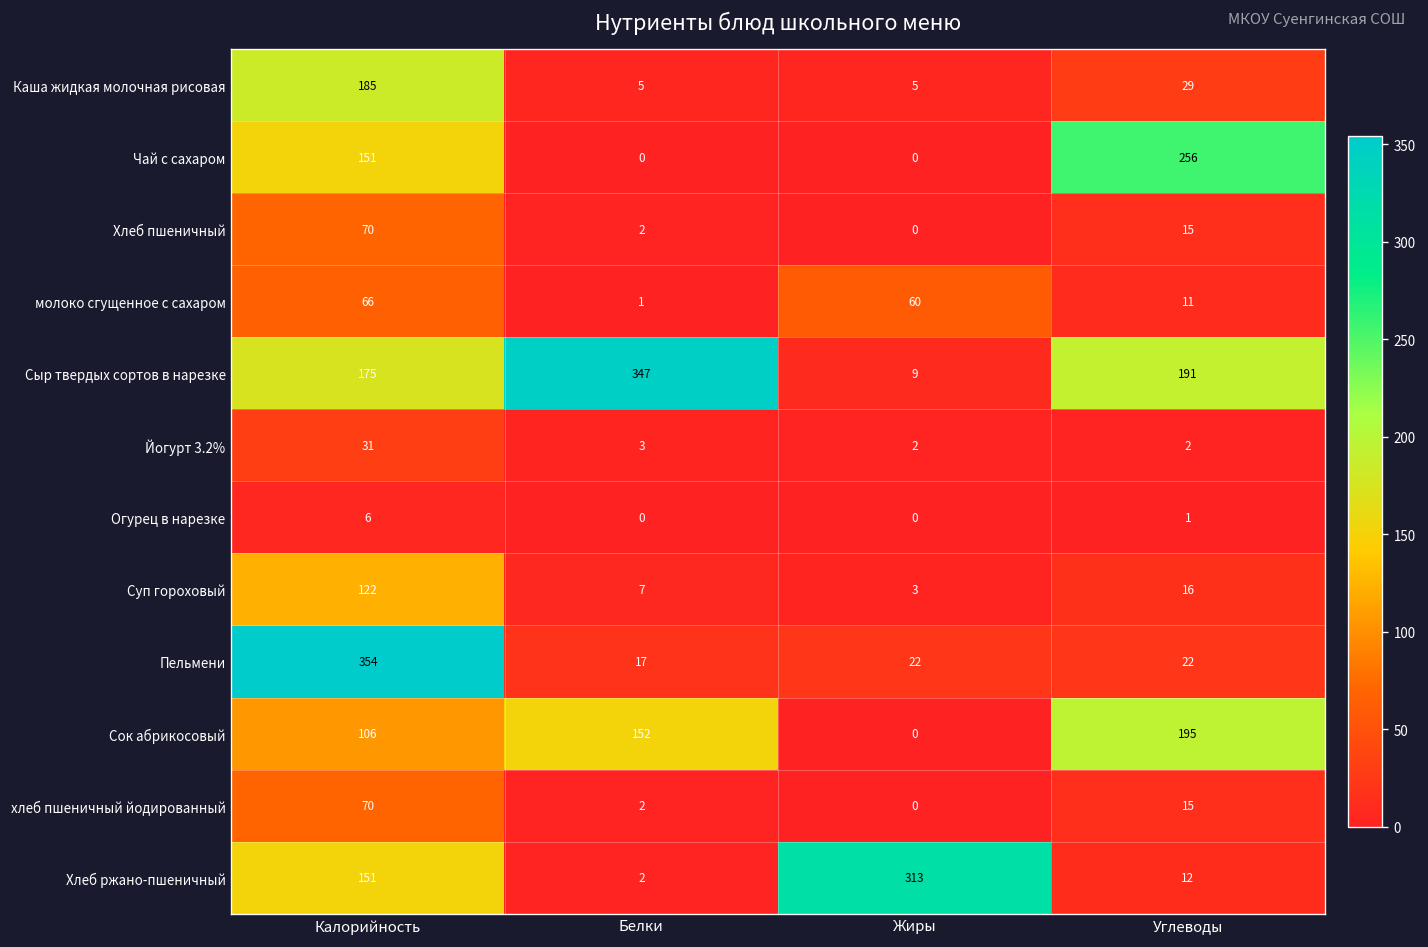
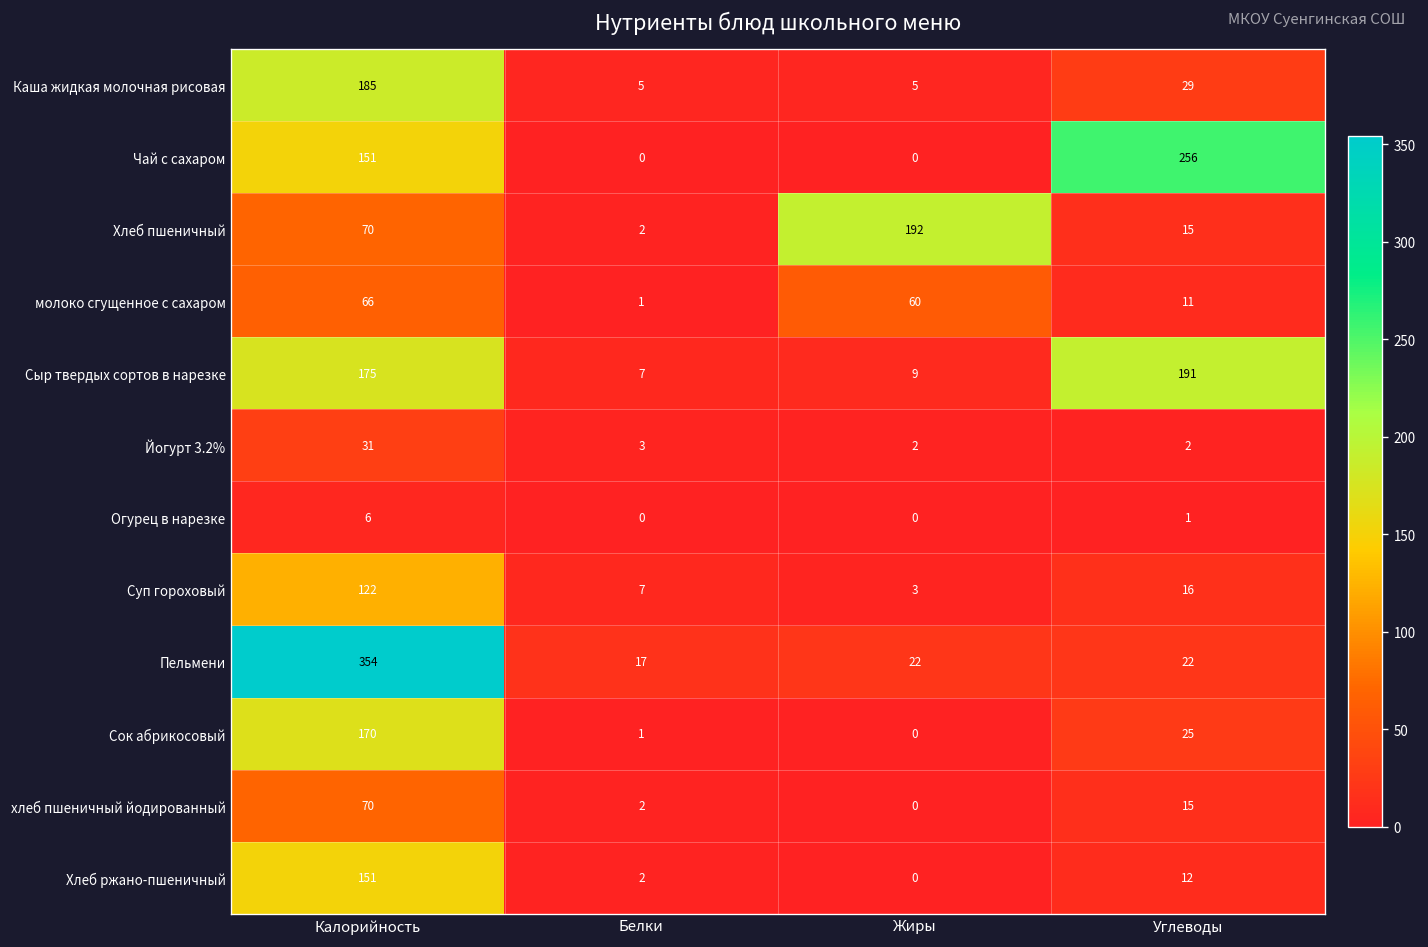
  {
    "Каша жидкая молочная рисовая": {
      "Калорийность": 185,
      "Белки": 5,
      "Жиры": 5,
      "Углеводы": 29
    },
    "Чай с сахаром": {
      "Калорийность": 151,
      "Белки": 0,
      "Жиры": 0,
      "Углеводы": 256
    },
    "Хлеб пшеничный": {
      "Калорийность": 70,
      "Белки": 2,
-     "Жиры": 0,
+     "Жиры": 192,
      "Углеводы": 15
    },
    "молоко сгущенное с сахаром": {
      "Калорийность": 66,
      "Белки": 1,
      "Жиры": 60,
      "Углеводы": 11
    },
    "Сыр твердых сортов в нарезке": {
      "Калорийность": 175,
-     "Белки": 347,
+     "Белки": 7,
      "Жиры": 9,
      "Углеводы": 191
    },
    "Йогурт 3.2%": {
      "Калорийность": 31,
      "Белки": 3,
      "Жиры": 2,
      "Углеводы": 2
    },
    "Огурец в нарезке": {
      "Калорийность": 6,
      "Белки": 0,
      "Жиры": 0,
      "Углеводы": 1
    },
    "Суп гороховый": {
      "Калорийность": 122,
      "Белки": 7,
      "Жиры": 3,
      "Углеводы": 16
    },
    "Пельмени": {
      "Калорийность": 354,
      "Белки": 17,
      "Жиры": 22,
      "Углеводы": 22
    },
    "Сок абрикосовый": {
-     "Калорийность": 106,
-     "Белки": 152,
+     "Калорийность": 170,
+     "Белки": 1,
      "Жиры": 0,
-     "Углеводы": 195
+     "Углеводы": 25
    },
    "хлеб пшеничный йодированный": {
      "Калорийность": 70,
      "Белки": 2,
      "Жиры": 0,
      "Углеводы": 15
    },
    "Хлеб ржано-пшеничный": {
      "Калорийность": 151,
      "Белки": 2,
-     "Жиры": 313,
+     "Жиры": 0,
      "Углеводы": 12
    }
  }
